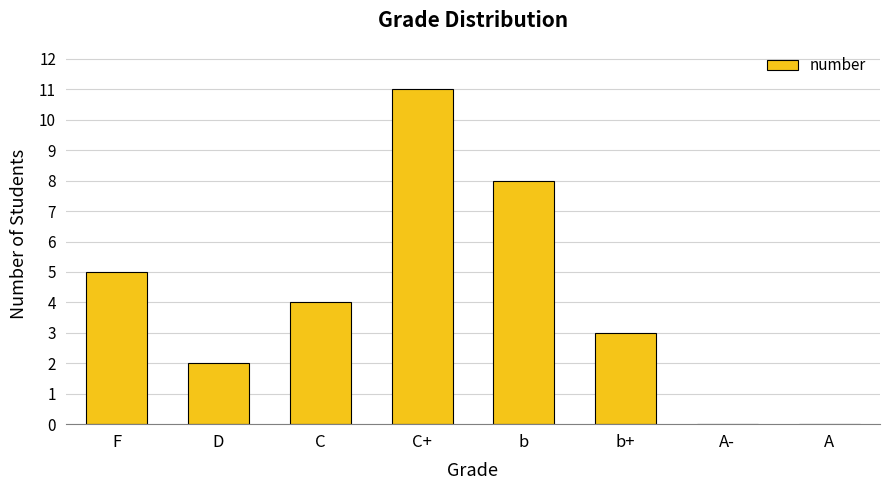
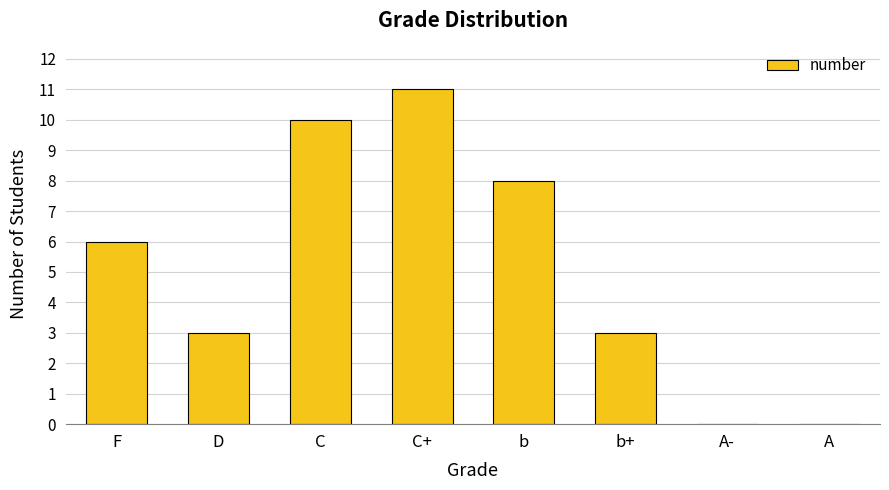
  {
-   "F": 5,
-   "D": 2,
-   "C": 4,
+   "F": 6,
+   "D": 3,
+   "C": 10,
    "C+": 11,
    "b": 8,
    "b+": 3,
    "A-": 0,
    "A": 0
  }
